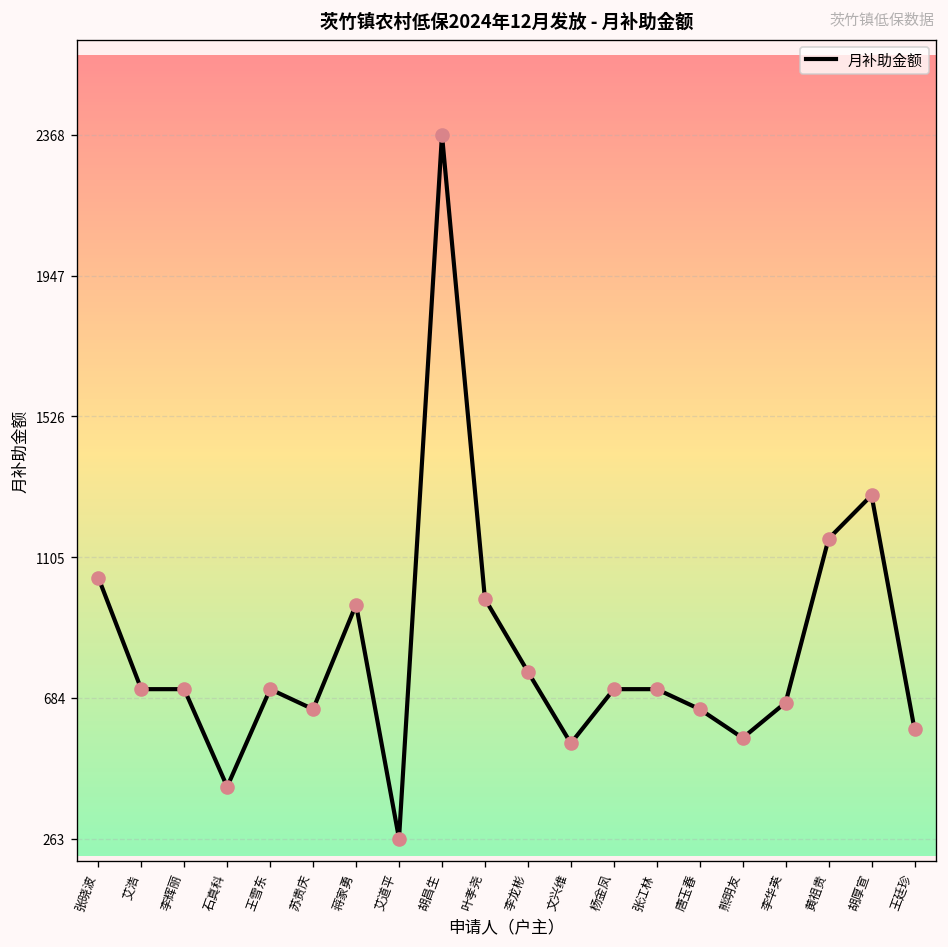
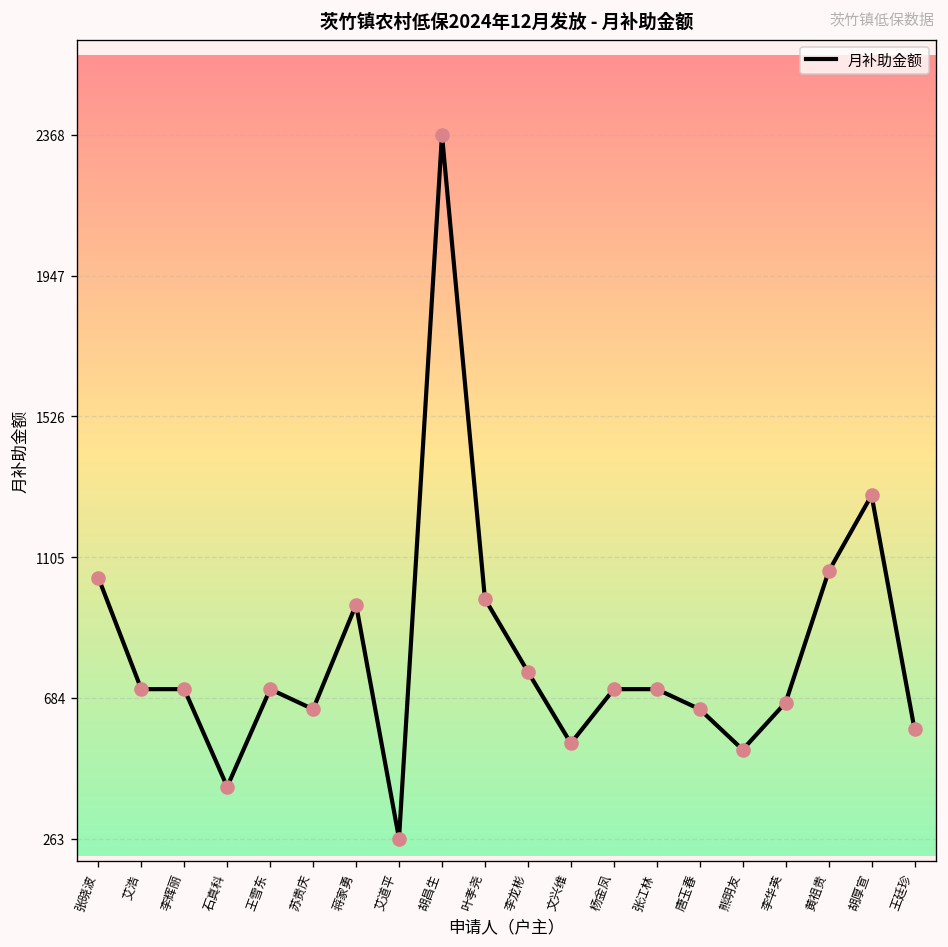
  {
    "张晓波": 1040,
    "艾浩": 710,
    "李辉丽": 710,
    "石真科": 420,
    "王雪东": 710,
    "苏贵庆": 650,
    "蒋家勇": 960,
    "艾道平": 260,
    "胡昌生": 2370,
    "叶孝尧": 980,
    "李龙彬": 760,
    "文兴维": 550,
    "杨金凤": 710,
    "张江林": 710,
    "唐玉春": 650,
-   "熊明友": 560,
+   "熊明友": 530,
    "李华英": 670,
-   "黄祖贵": 1160,
+   "黄祖贵": 1060,
    "胡厚宣": 1290,
    "王廷珍": 590
  }
